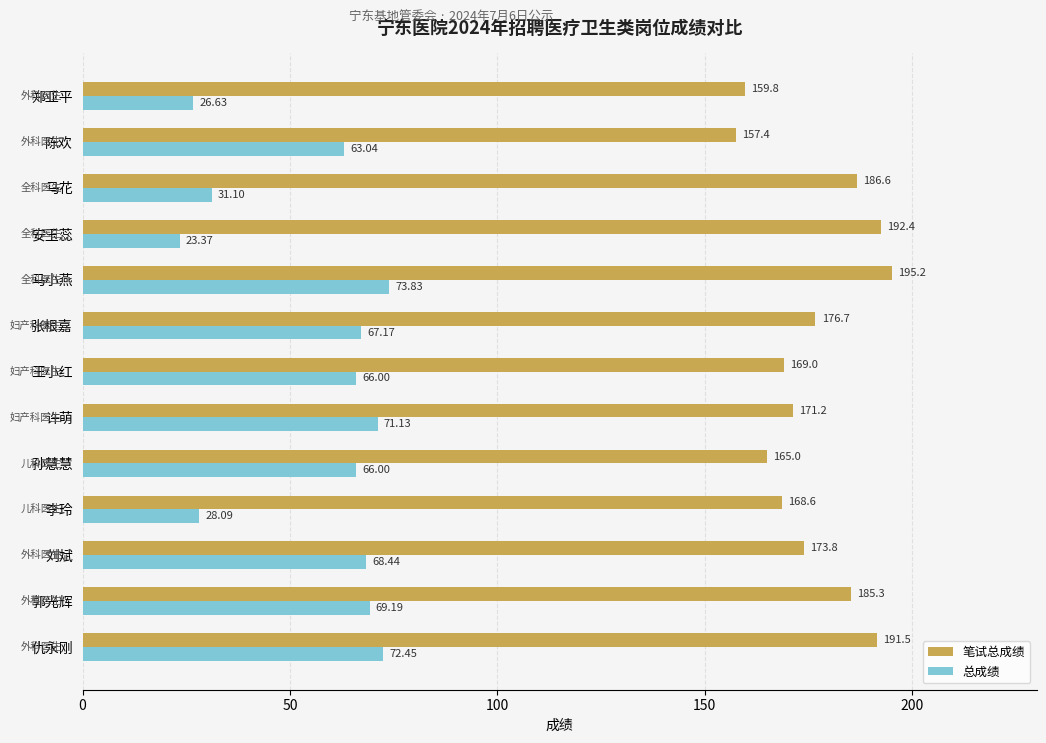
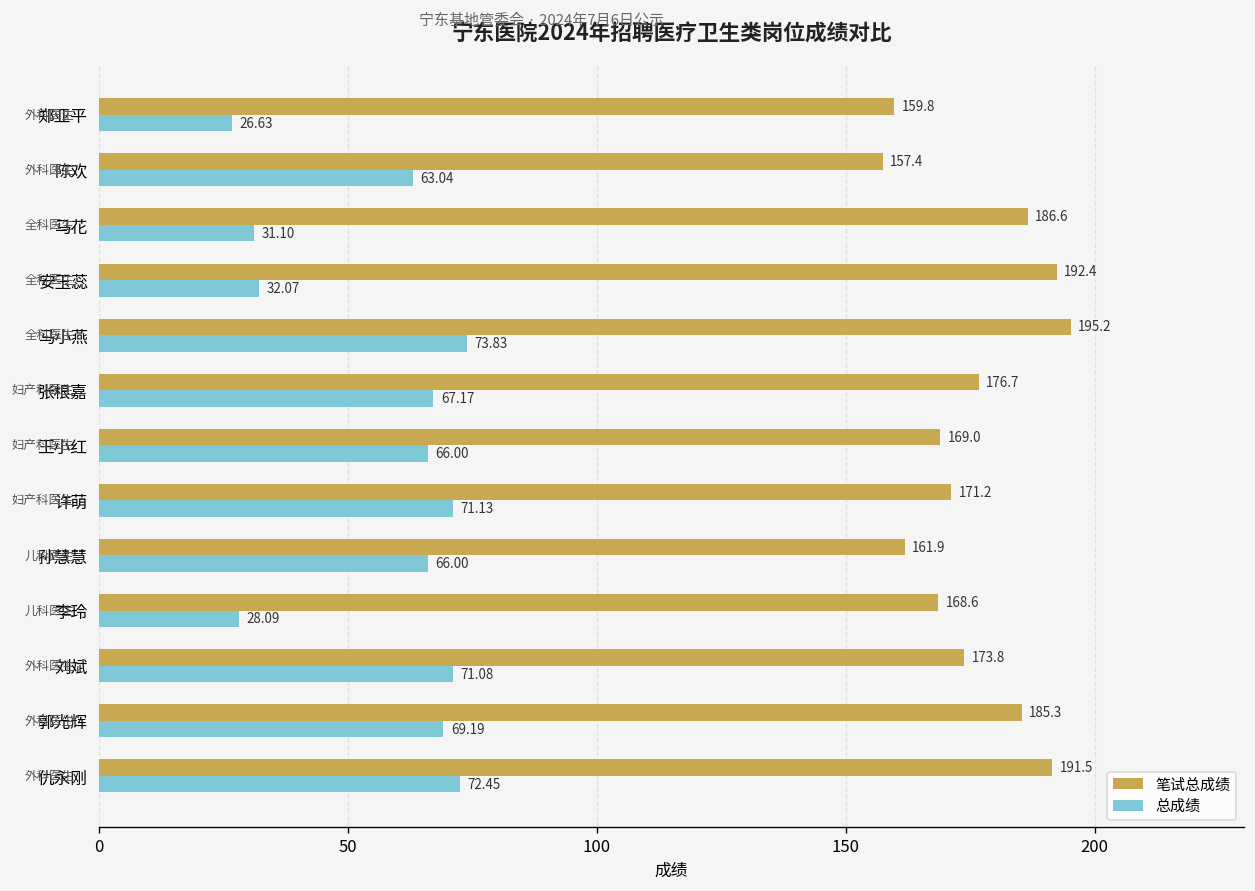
  {
    "笔试总成绩": {
      "郑亚平": 159.8,
      "陈欢": 157.4,
      "马花": 186.6,
      "安玉蕊": 192.4,
      "马小燕": 195.2,
      "张根嘉": 176.7,
      "王小红": 169.0,
      "许萌": 171.2,
-     "孙慧慧": 165.0,
+     "孙慧慧": 161.9,
      "李玲": 168.6,
      "刘斌": 173.8,
      "郭光辉": 185.3,
      "仇永刚": 191.5
    },
    "总成绩": {
      "郑亚平": 26.63,
      "陈欢": 63.04,
      "马花": 31.10,
-     "安玉蕊": 23.37,
+     "安玉蕊": 32.07,
      "马小燕": 73.83,
      "张根嘉": 67.17,
      "王小红": 66.00,
      "许萌": 71.13,
      "孙慧慧": 66.00,
      "李玲": 28.09,
-     "刘斌": 68.44,
+     "刘斌": 71.08,
      "郭光辉": 69.19,
      "仇永刚": 72.45
    }
  }
